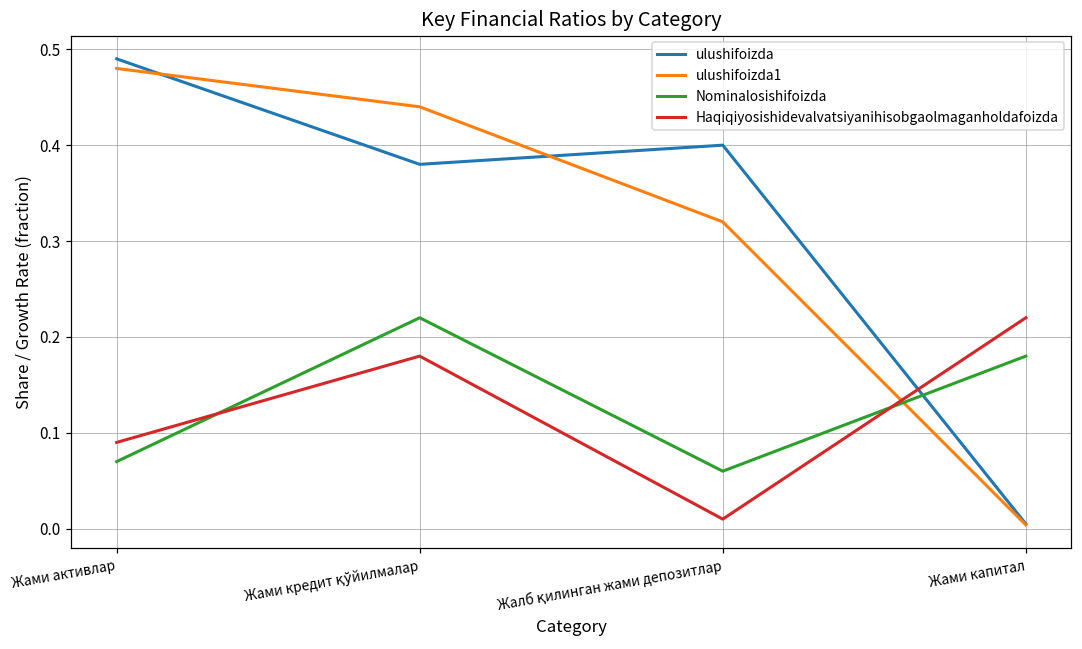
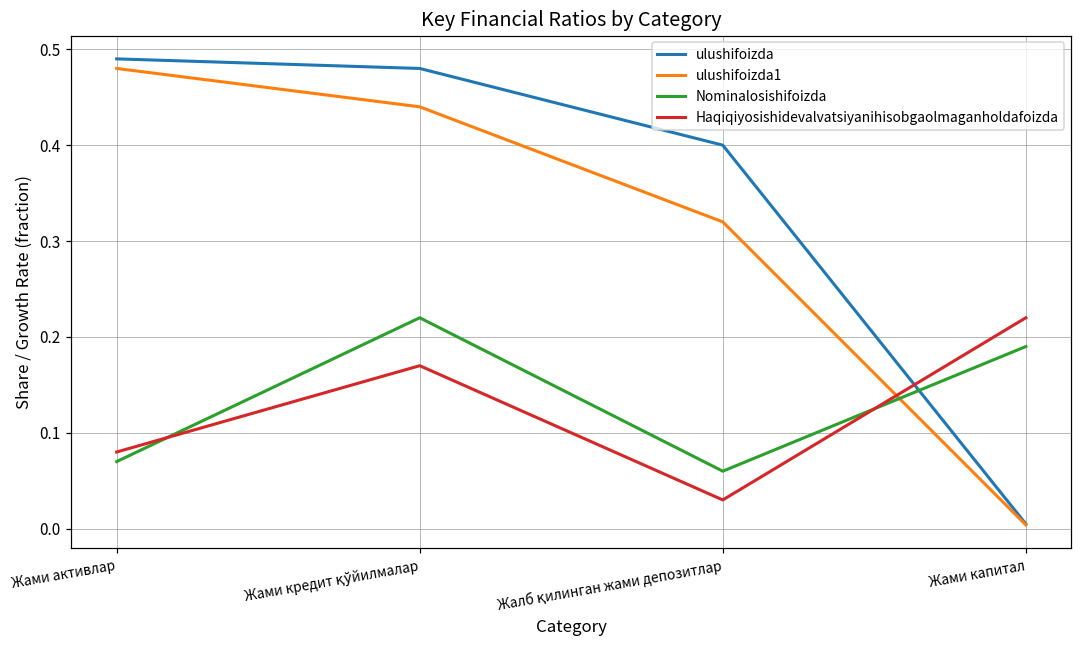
  {
    "ulushifoizda": {
      "Жами активлар": 0.49,
-     "Жами кредит қўйилмалар": 0.38,
+     "Жами кредит қўйилмалар": 0.48,
      "Жалб қилинган жами депозитлар": 0.40
    },
    "ulushifoizda1": {
      "Жами активлар": 0.48,
      "Жами кредит қўйилмалар": 0.44,
      "Жалб қилинган жами депозитлар": 0.32
    },
    "Nominalosishifoizda": {
      "Жами активлар": 0.07,
      "Жами кредит қўйилмалар": 0.22,
      "Жалб қилинган жами депозитлар": 0.06,
-     "Жами капитал": 0.18
+     "Жами капитал": 0.19
    },
    "Haqiqiyosishidevalvatsiyanihisobgaolmaganholdafoizda": {
-     "Жами активлар": 0.09,
-     "Жами кредит қўйилмалар": 0.18,
-     "Жалб қилинган жами депозитлар": 0.01,
+     "Жами активлар": 0.08,
+     "Жами кредит қўйилмалар": 0.17,
+     "Жалб қилинган жами депозитлар": 0.03,
      "Жами капитал": 0.22
    }
  }
